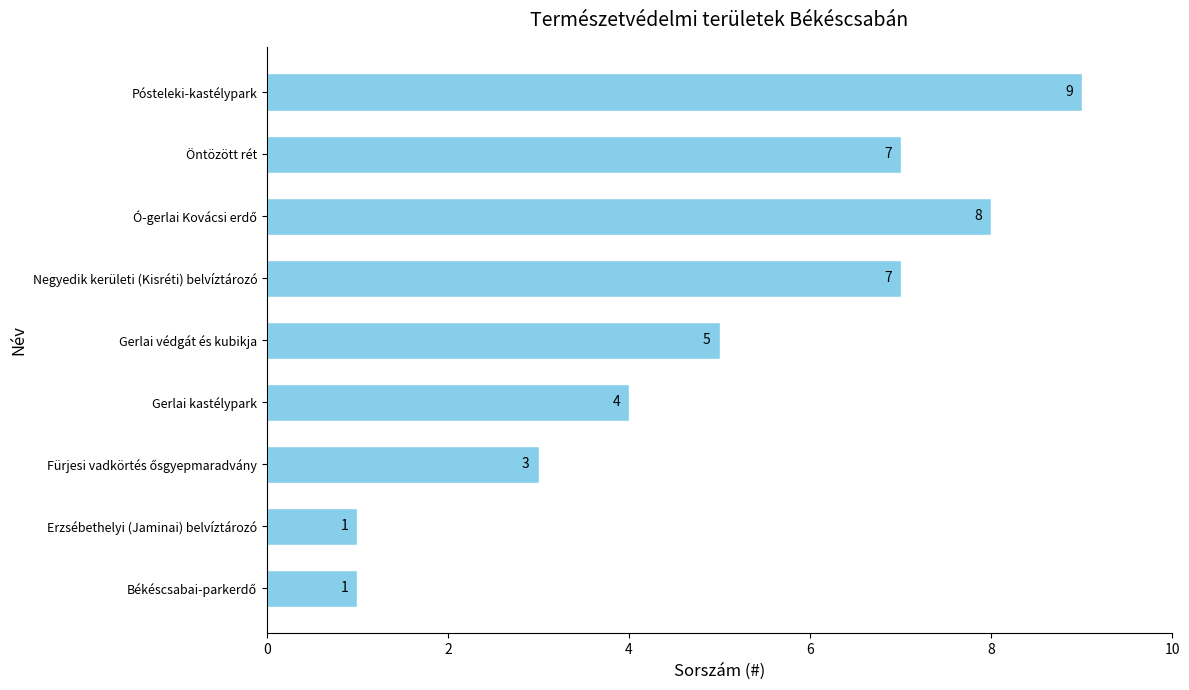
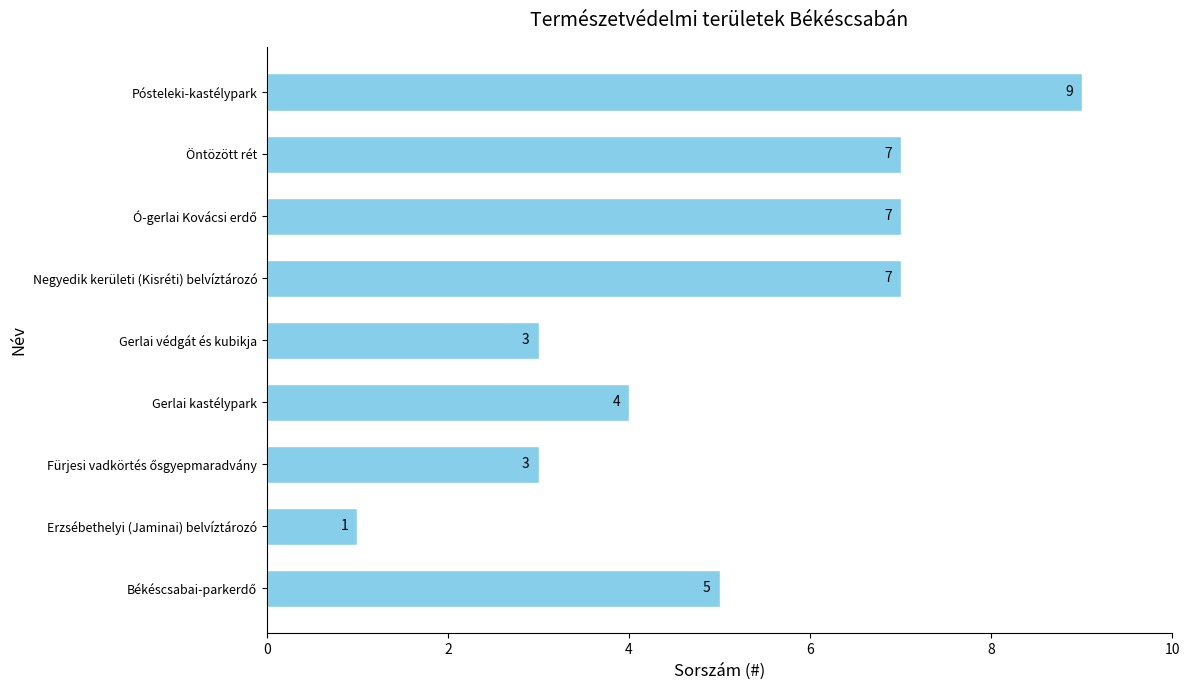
  {
    "Pósteleki-kastélypark": 9,
    "Öntözött rét": 7,
-   "Ó-gerlai Kovácsi erdő": 8,
+   "Ó-gerlai Kovácsi erdő": 7,
    "Negyedik kerületi (Kisréti) belvíztározó": 7,
-   "Gerlai védgát és kubikja": 5,
+   "Gerlai védgát és kubikja": 3,
    "Gerlai kastélypark": 4,
    "Fürjesi vadkörtés ősgyepmaradvány": 3,
    "Erzsébethelyi (Jaminai) belvíztározó": 1,
-   "Békéscsabai-parkerdő": 1
+   "Békéscsabai-parkerdő": 5
  }
